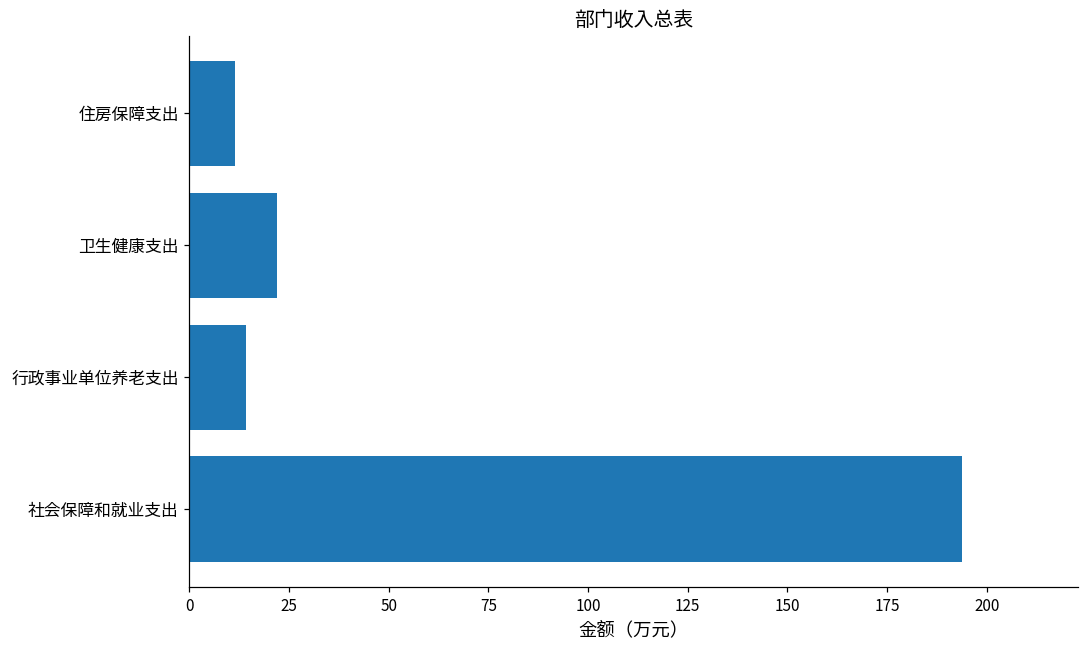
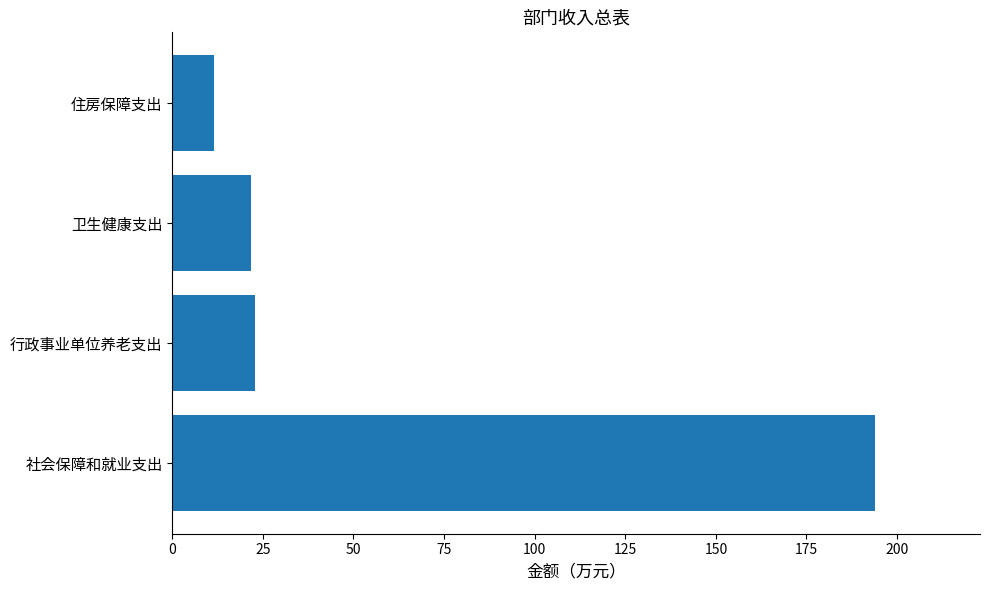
  {
    "住房保障支出": 11,
    "卫生健康支出": 22,
-   "行政事业单位养老支出": 14,
+   "行政事业单位养老支出": 23,
    "社会保障和就业支出": 194
  }
